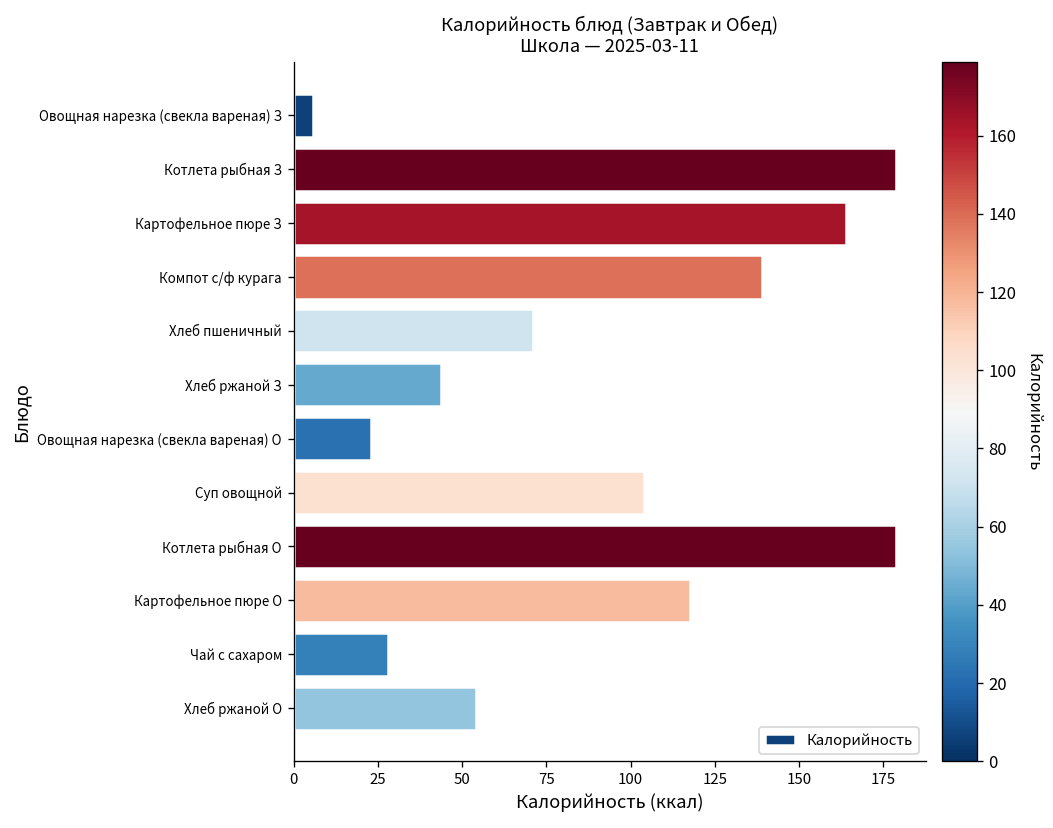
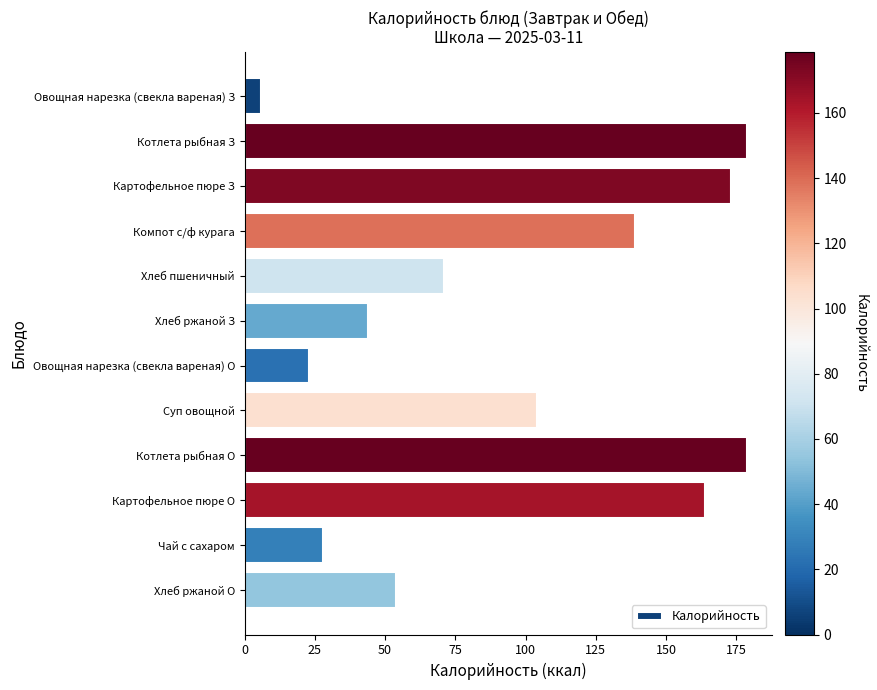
  {
    "Овощная нарезка (свекла вареная) З": 6,
    "Котлета рыбная З": 179,
-   "Картофельное пюре З": 164,
+   "Картофельное пюре З": 173,
    "Компот с/ф курага": 139,
    "Хлеб пшеничный": 71,
    "Хлеб ржаной З": 44,
    "Овощная нарезка (свекла вареная) О": 23,
    "Суп овощной": 104,
    "Котлета рыбная О": 179,
-   "Картофельное пюре О": 118,
+   "Картофельное пюре О": 164,
    "Чай с сахаром": 28,
    "Хлеб ржаной О": 54
  }
